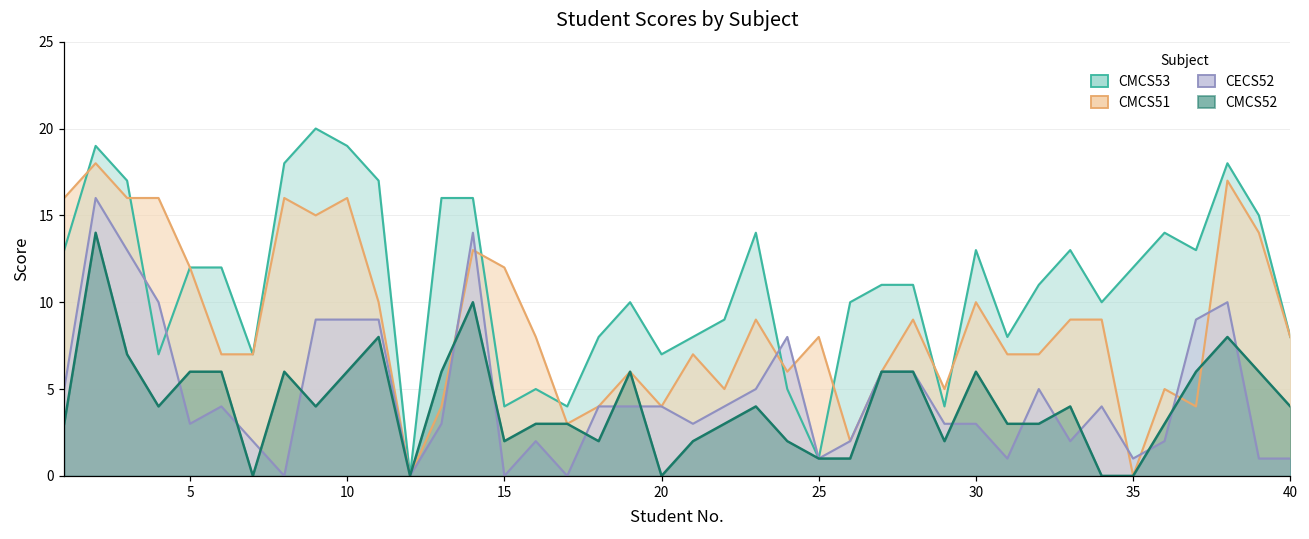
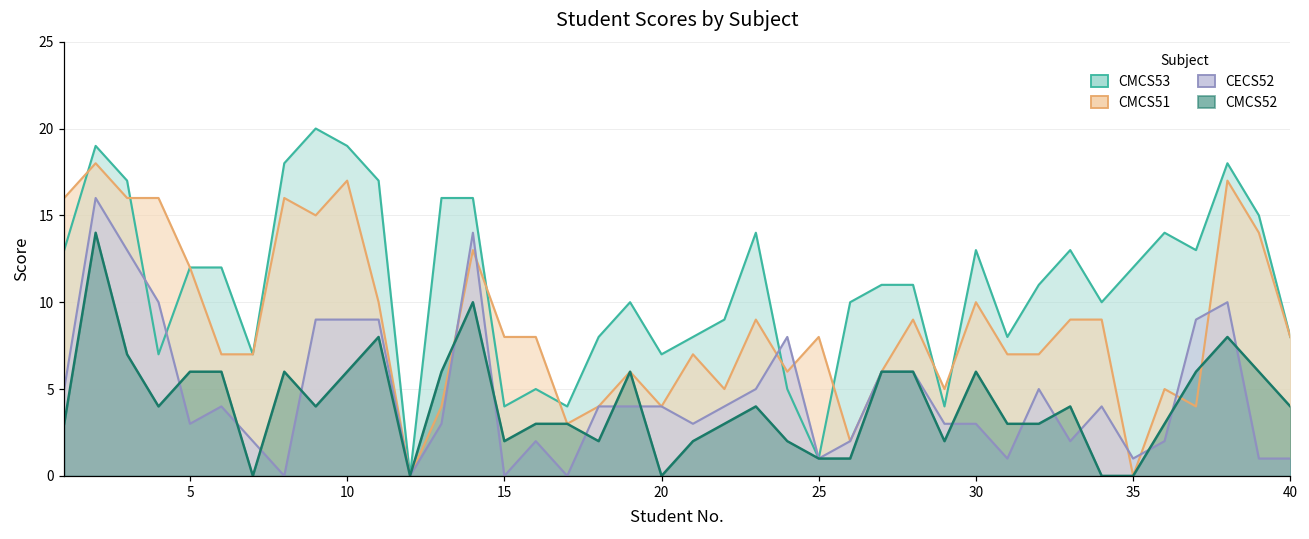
  {
    "CMCS51": {
-     "10": 16,
-     "15": 12,
+     "10": 17,
+     "15": 8,
      "25": 8,
      "30": 10
    },
    "CMCS52": {
      "5": 6,
      "10": 6,
      "15": 2,
      "20": 0,
      "30": 6,
      "40": 4
    }
  }
